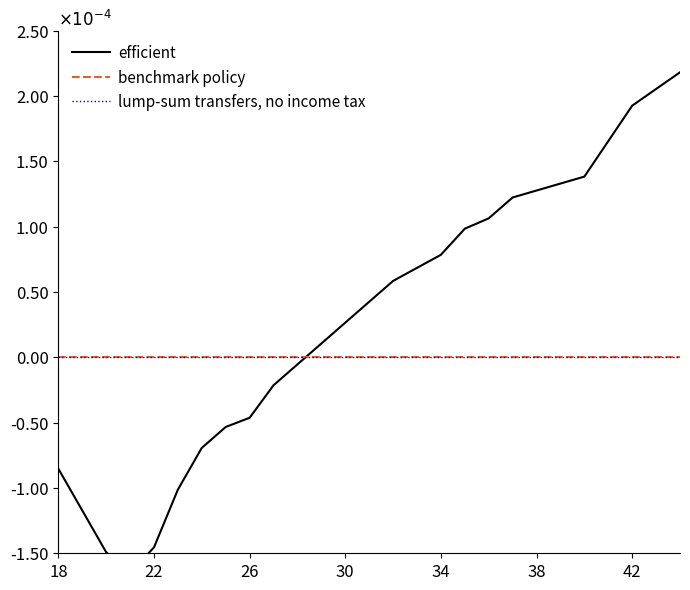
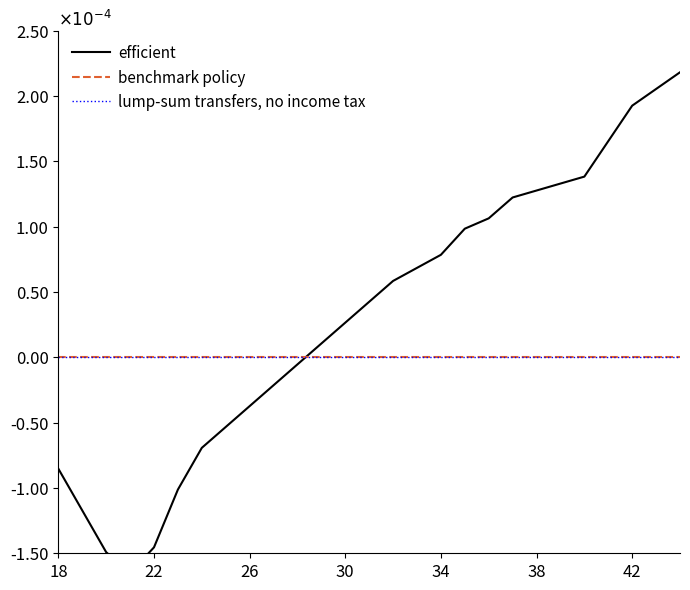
  {
    "efficient": {
      "18": -0.85,
      "22": -1.45,
-     "26": -0.46,
+     "26": -0.37,
      "30": 0.27,
      "34": 0.78,
      "42": 1.93
    },
    "lump-sum transfers, no income tax": {
      "18": 0.00,
      "22": 0.00,
      "26": 0.00,
      "30": 0.00,
      "34": 0.00,
      "42": 0.00
    }
  }
